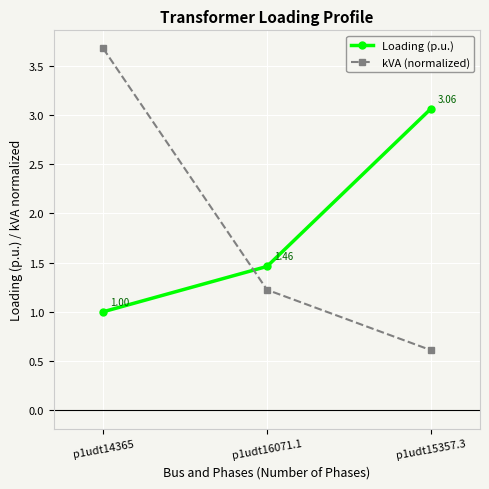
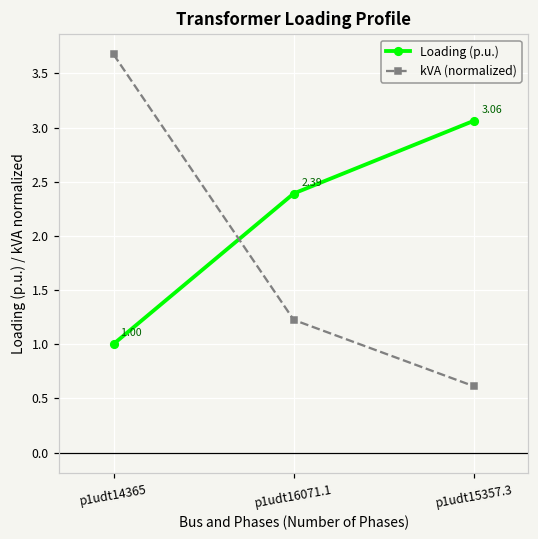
  {
    "Loading (p.u.)": {
      "p1udt14365": 1.00,
-     "p1udt16071.1": 1.46,
+     "p1udt16071.1": 2.39,
      "p1udt15357.3": 3.06
    },
    "kVA (normalized)": {
      "p1udt14365": 3.7,
      "p1udt16071.1": 1.2,
      "p1udt15357.3": 0.6
    }
  }
